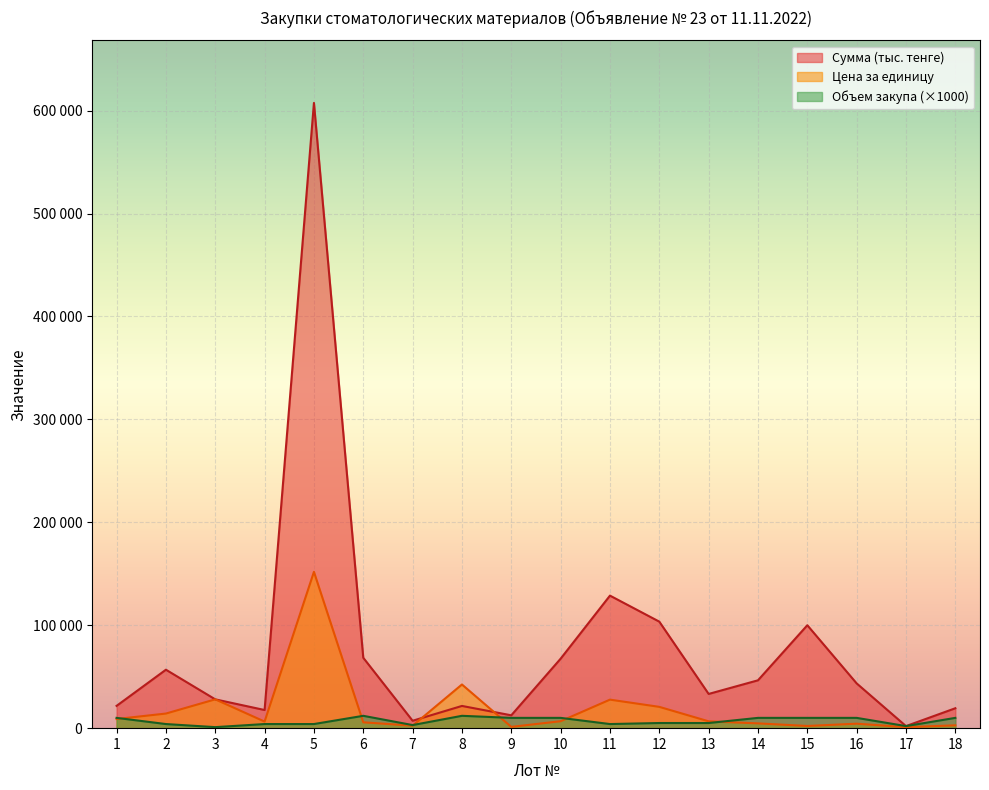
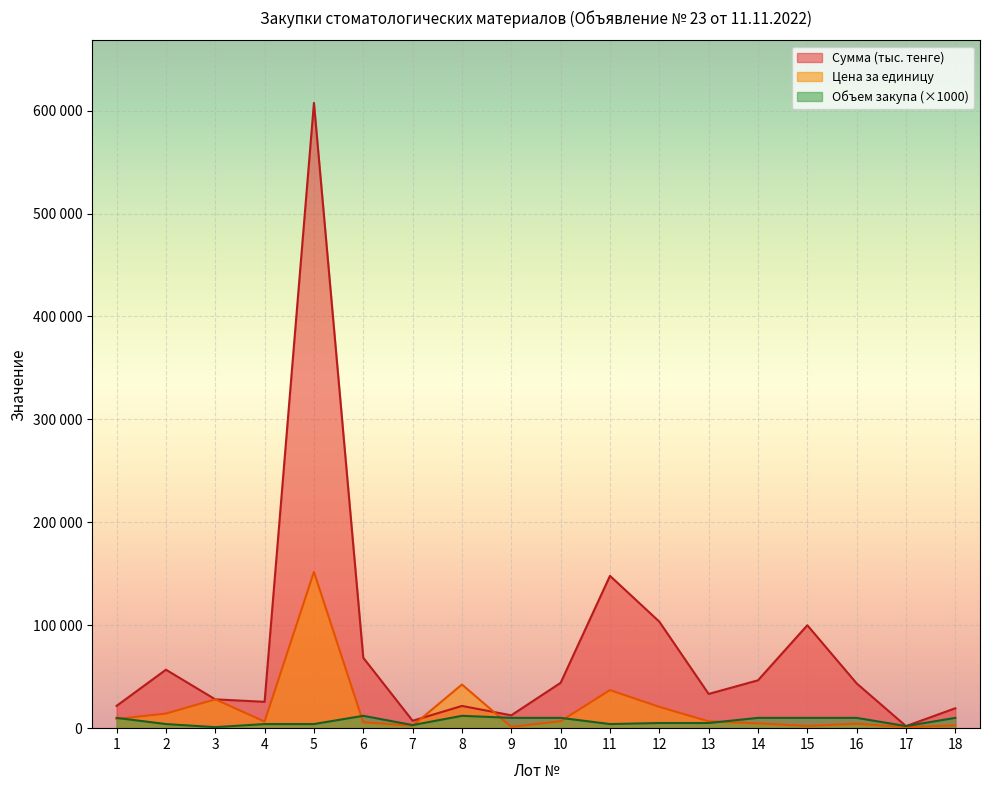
  {
    "Сумма (тыс. тенге)": {
      "1": 22000,
      "2": 57000,
-     "4": 18000,
+     "4": 26000,
      "5": 608000,
      "6": 68000,
      "7": 7000,
      "8": 22000,
      "9": 13000,
-     "10": 68000,
-     "11": 129000,
+     "10": 44000,
+     "11": 148000,
      "12": 104000,
      "13": 33000,
      "14": 47000,
      "15": 100000,
      "16": 44000,
      "18": 19000
    },
    "Цена за единицу": {
      "2": 14000,
      "5": 152000,
      "6": 6000,
      "8": 42000,
      "9": 1000,
      "10": 7000,
-     "11": 28000,
+     "11": 37000,
      "12": 21000,
      "14": 5000,
      "15": 2000,
      "16": 4000,
      "18": 3000
    },
    "Объем закупа (×1000)": {
      "2": 4000,
      "3": 1000,
      "5": 4000,
      "6": 12000,
      "8": 12000,
      "9": 10000,
      "10": 10000,
      "11": 4000,
      "12": 5000,
      "14": 10000,
      "15": 10000,
      "16": 10000,
      "18": 10000
    }
  }
